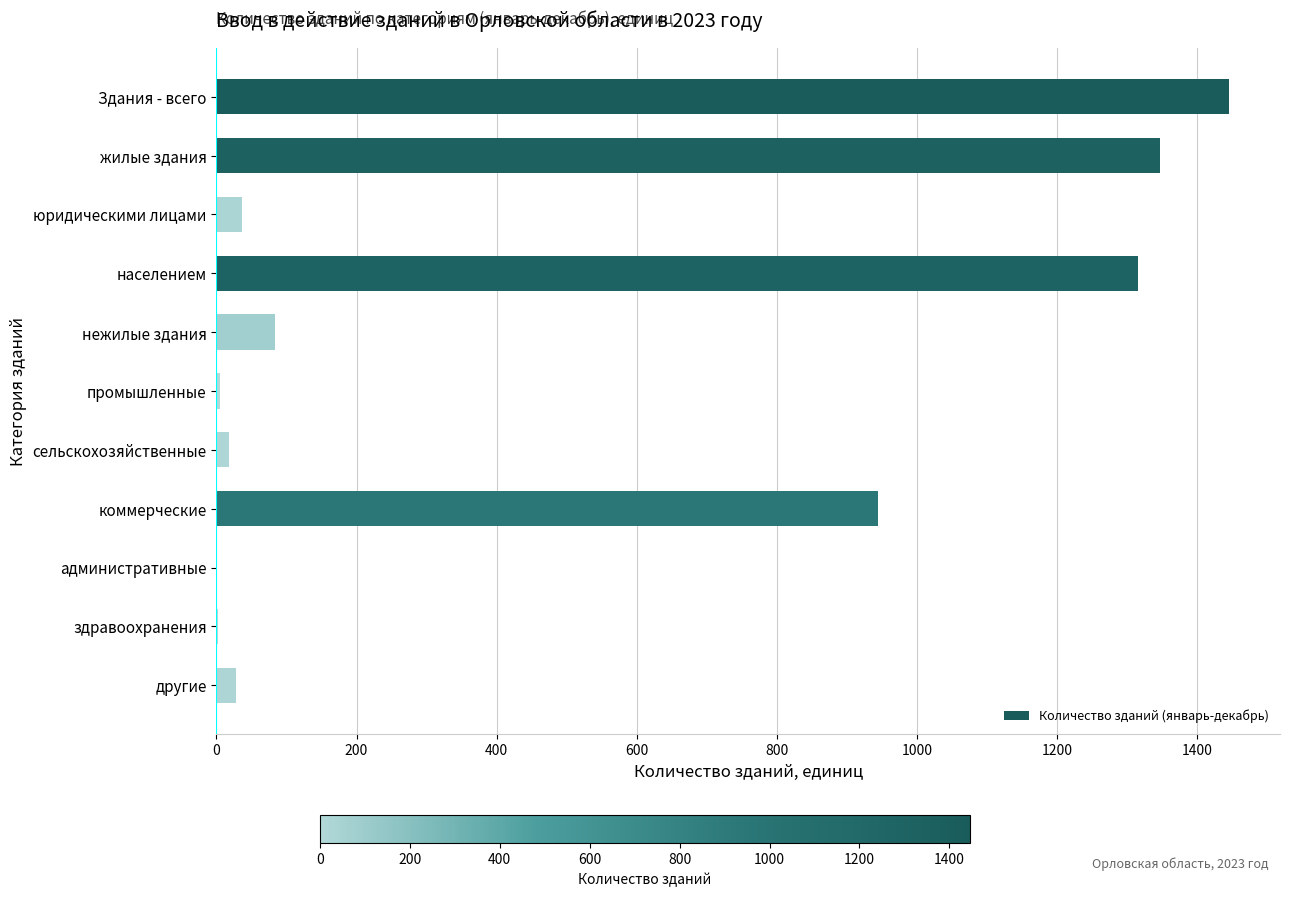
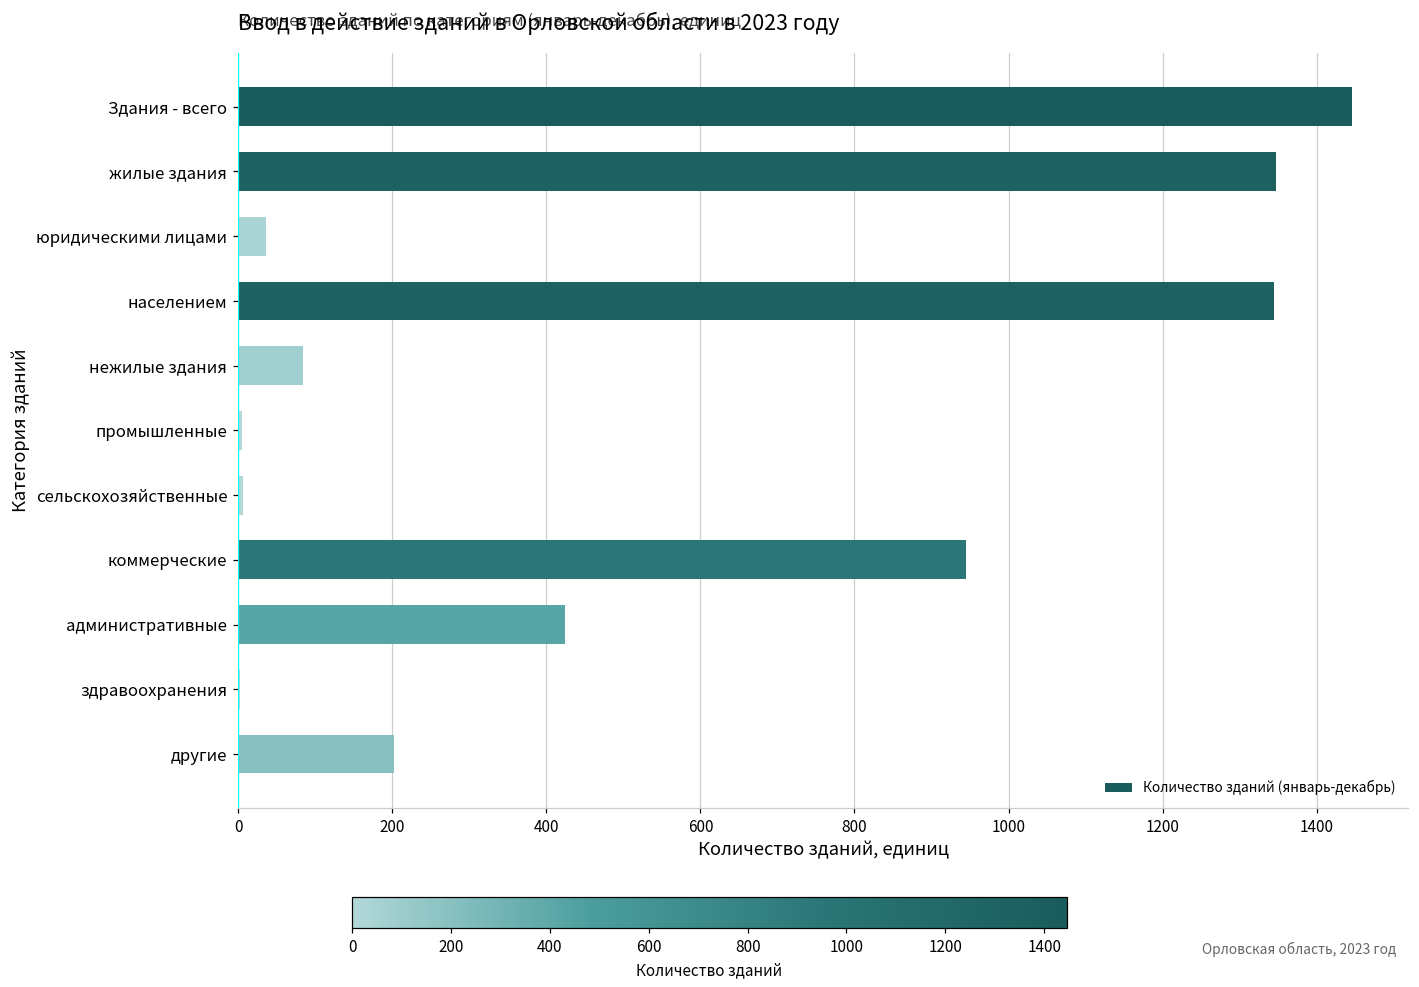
  {
    "Здания - всего": 1450,
    "жилые здания": 1350,
    "юридическими лицами": 40,
-   "населением": 1320,
+   "населением": 1350,
    "нежилые здания": 80,
    "промышленные": 10,
-   "сельскохозяйственные": 20,
+   "сельскохозяйственные": 10,
    "коммерческие": 950,
-   "административные": 0,
-   "другие": 30
+   "административные": 420,
+   "другие": 200
  }
